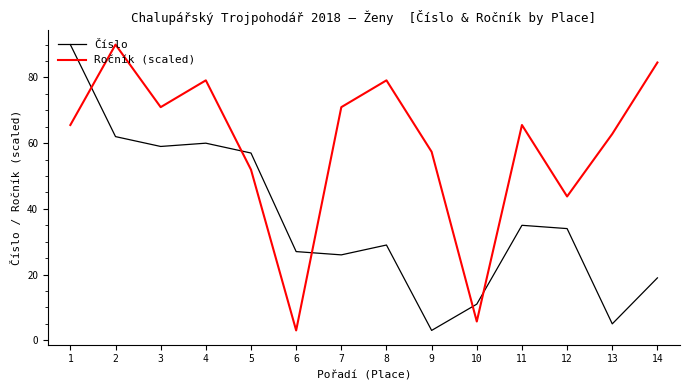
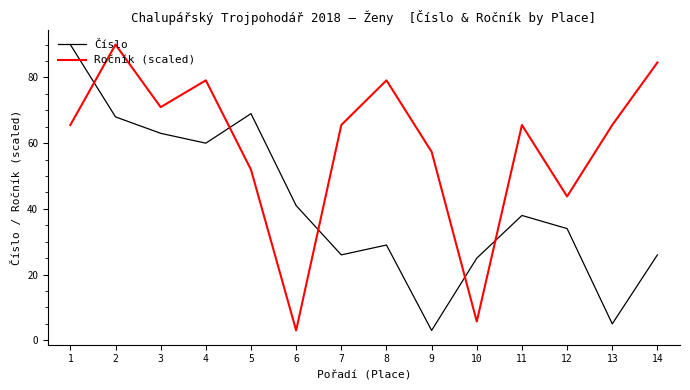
  {
    "Číslo": {
      "1": 90,
-     "2": 62,
-     "3": 59,
+     "2": 68,
+     "3": 63,
      "4": 60,
-     "5": 57,
-     "6": 27,
+     "5": 69,
+     "6": 41,
      "7": 26,
      "8": 29,
      "9": 3,
-     "10": 11,
-     "11": 35,
+     "10": 25,
+     "11": 38,
      "12": 34,
      "13": 5,
-     "14": 19
+     "14": 26
    },
    "Ročník (scaled)": {
      "1": 66,
      "2": 90,
      "3": 71,
      "4": 79,
      "5": 52,
      "6": 3,
-     "7": 71,
+     "7": 66,
      "8": 79,
      "9": 57,
      "10": 6,
      "11": 66,
      "12": 44,
-     "13": 63,
+     "13": 66,
      "14": 85
    }
  }
